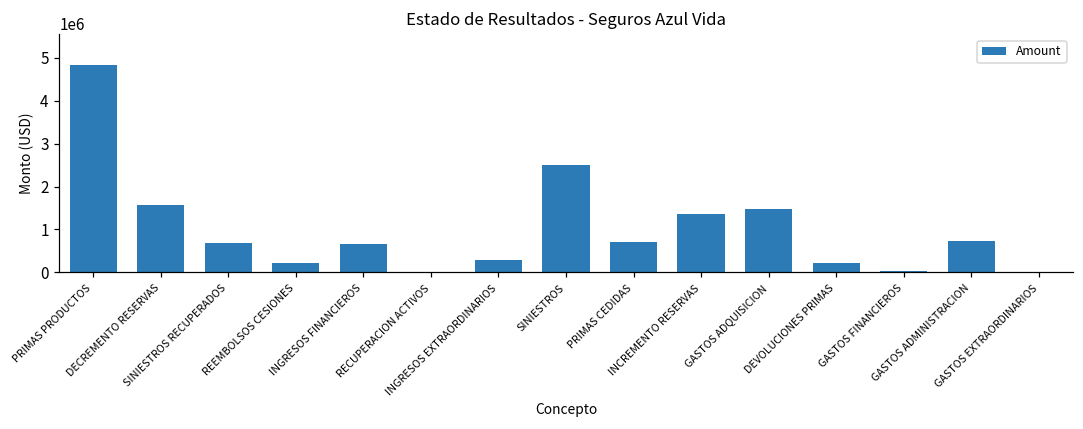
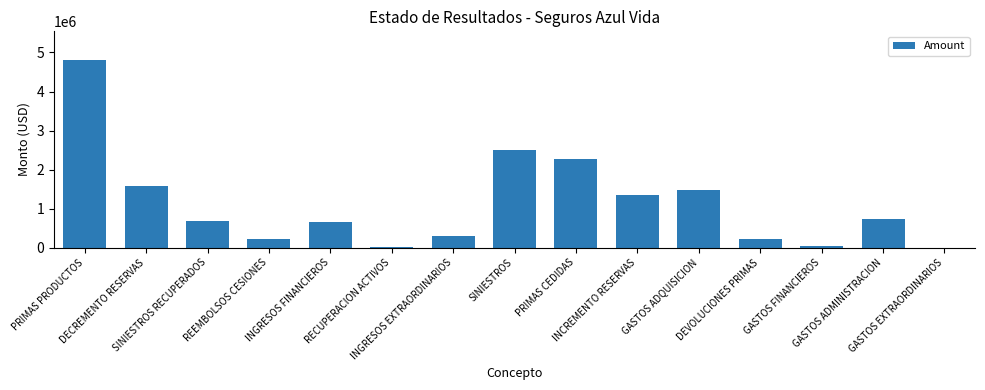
  {
    "PRIMAS PRODUCTOS": 4800000,
    "DECREMENTO RESERVAS": 1600000,
    "SINIESTROS RECUPERADOS": 700000,
    "REEMBOLSOS CESIONES": 200000,
    "INGRESOS FINANCIEROS": 600000,
    "INGRESOS EXTRAORDINARIOS": 300000,
    "SINIESTROS": 2500000,
-   "PRIMAS CEDIDAS": 700000,
+   "PRIMAS CEDIDAS": 2300000,
    "INCREMENTO RESERVAS": 1400000,
    "GASTOS ADQUISICION": 1500000,
    "DEVOLUCIONES PRIMAS": 200000,
    "GASTOS ADMINISTRACION": 700000
  }
